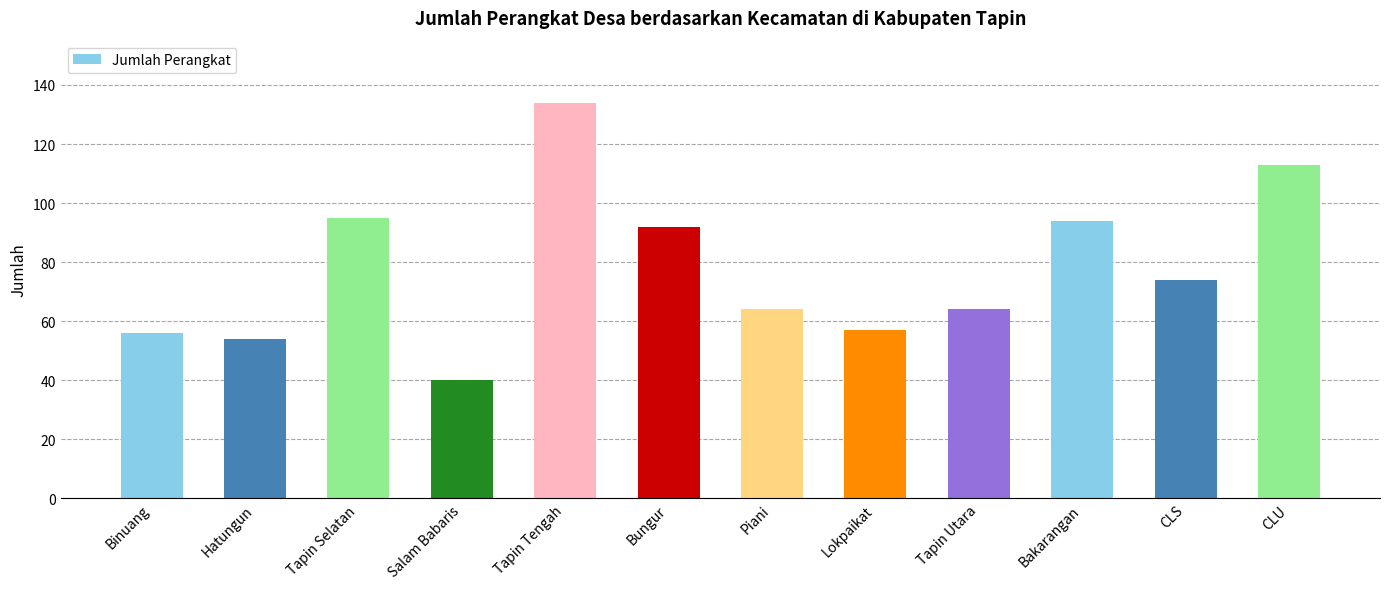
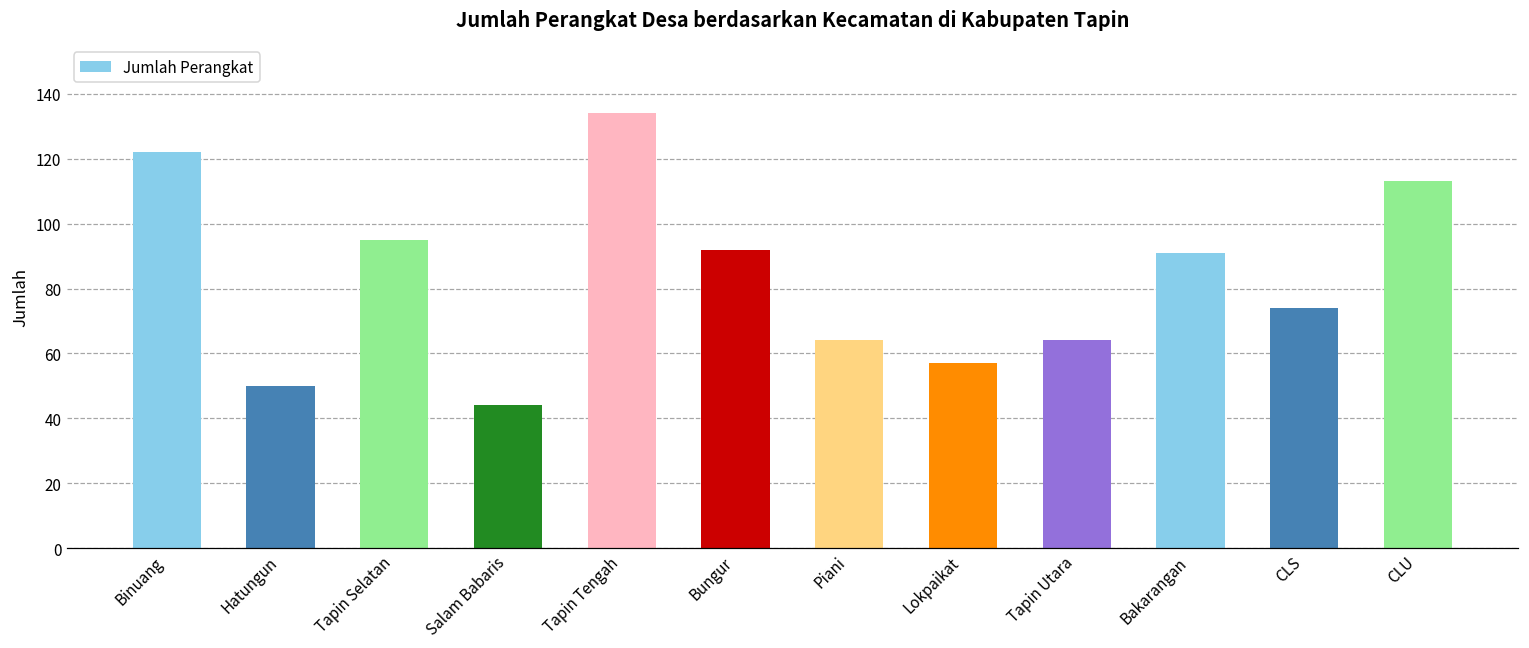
  {
-   "Binuang": 56,
-   "Hatungun": 54,
+   "Binuang": 122,
+   "Hatungun": 50,
    "Tapin Selatan": 95,
-   "Salam Babaris": 40,
+   "Salam Babaris": 44,
    "Tapin Tengah": 134,
    "Bungur": 92,
    "Piani": 64,
    "Lokpaikat": 57,
    "Tapin Utara": 64,
-   "Bakarangan": 94,
+   "Bakarangan": 91,
    "CLS": 74,
    "CLU": 113
  }
